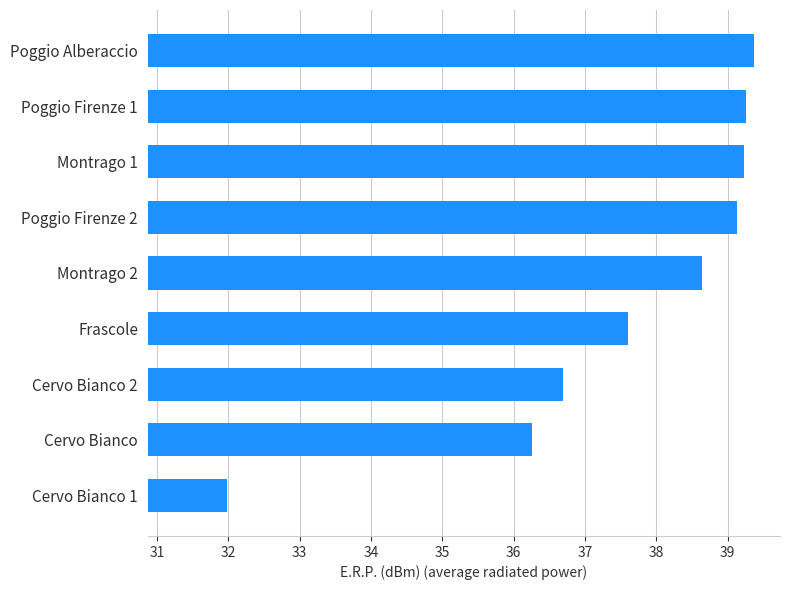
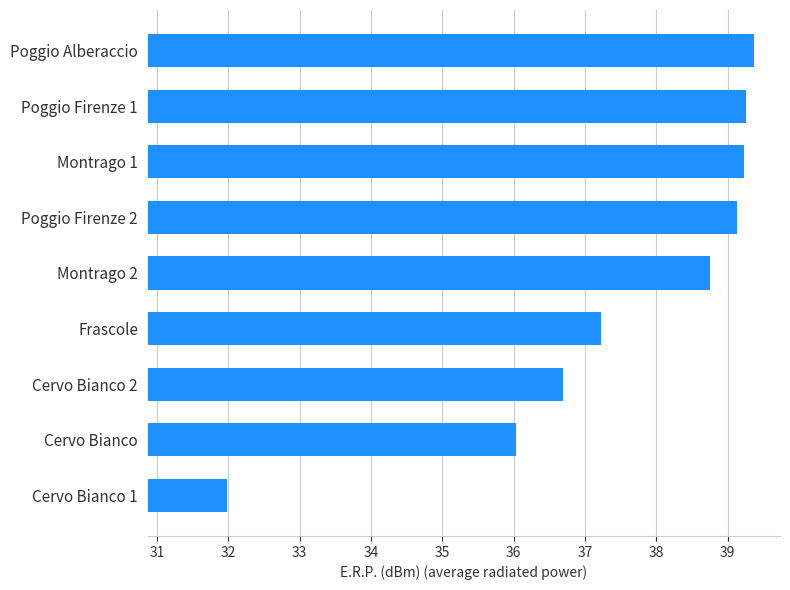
  {
    "Poggio Alberaccio": 39.4,
    "Poggio Firenze 1": 39.3,
    "Montrago 1": 39.2,
    "Poggio Firenze 2": 39.1,
-   "Montrago 2": 38.6,
-   "Frascole": 37.6,
+   "Montrago 2": 38.8,
+   "Frascole": 37.2,
    "Cervo Bianco 2": 36.7,
-   "Cervo Bianco": 36.3,
+   "Cervo Bianco": 36.0,
    "Cervo Bianco 1": 32.0
  }
